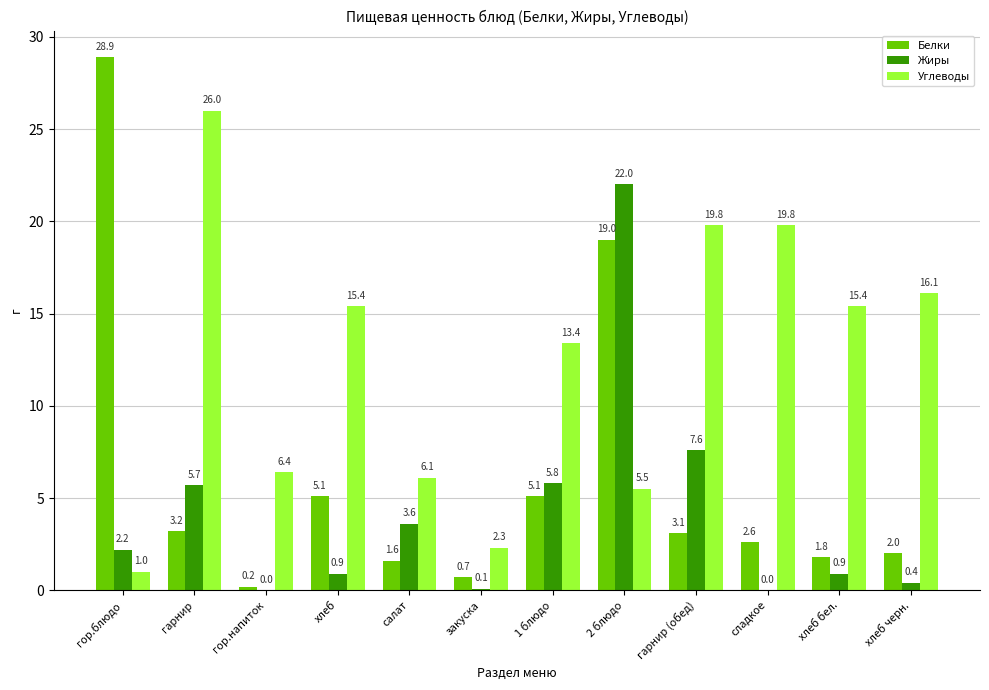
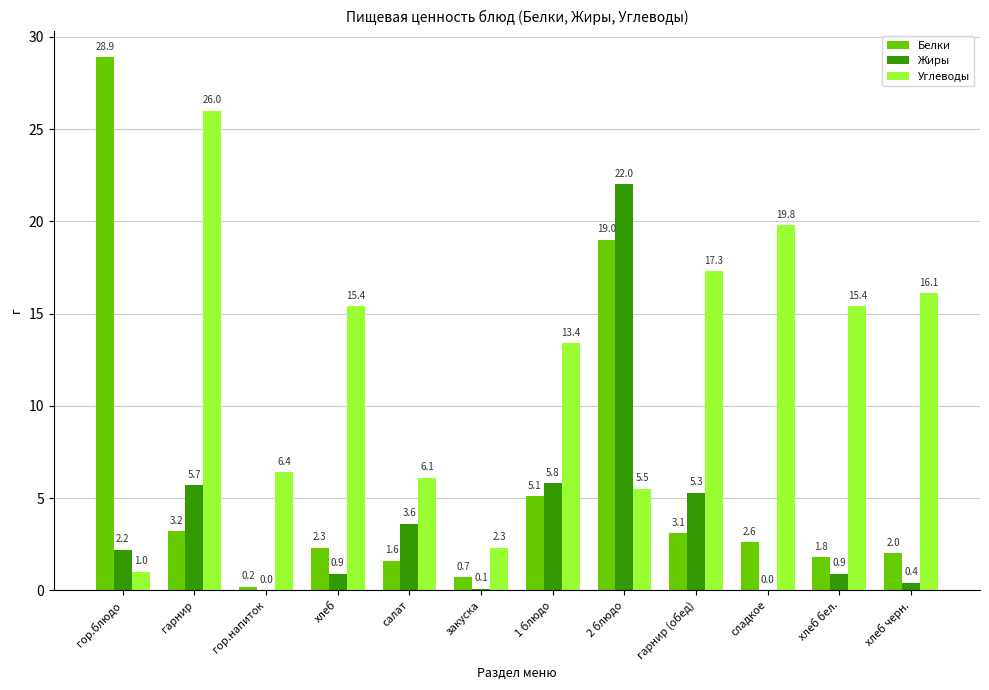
  {
    "Белки": {
      "гор.блюдо": 28.9,
      "гарнир": 3.2,
      "гор.напиток": 0.2,
-     "хлеб": 5.1,
+     "хлеб": 2.3,
      "салат": 1.6,
      "закуска": 0.7,
      "1 блюдо": 5.1,
      "2 блюдо": 19.0,
      "гарнир (обед)": 3.1,
      "сладкое": 2.6,
      "хлеб бел.": 1.8,
      "хлеб черн.": 2.0
    },
    "Жиры": {
      "гор.блюдо": 2.2,
      "гарнир": 5.7,
      "гор.напиток": 0.0,
      "хлеб": 0.9,
      "салат": 3.6,
      "закуска": 0.1,
      "1 блюдо": 5.8,
      "2 блюдо": 22.0,
-     "гарнир (обед)": 7.6,
+     "гарнир (обед)": 5.3,
      "сладкое": 0.0,
      "хлеб бел.": 0.9,
      "хлеб черн.": 0.4
    },
    "Углеводы": {
      "гор.блюдо": 1.0,
      "гарнир": 26.0,
      "гор.напиток": 6.4,
      "хлеб": 15.4,
      "салат": 6.1,
      "закуска": 2.3,
      "1 блюдо": 13.4,
      "2 блюдо": 5.5,
-     "гарнир (обед)": 19.8,
+     "гарнир (обед)": 17.3,
      "сладкое": 19.8,
      "хлеб бел.": 15.4,
      "хлеб черн.": 16.1
    }
  }
